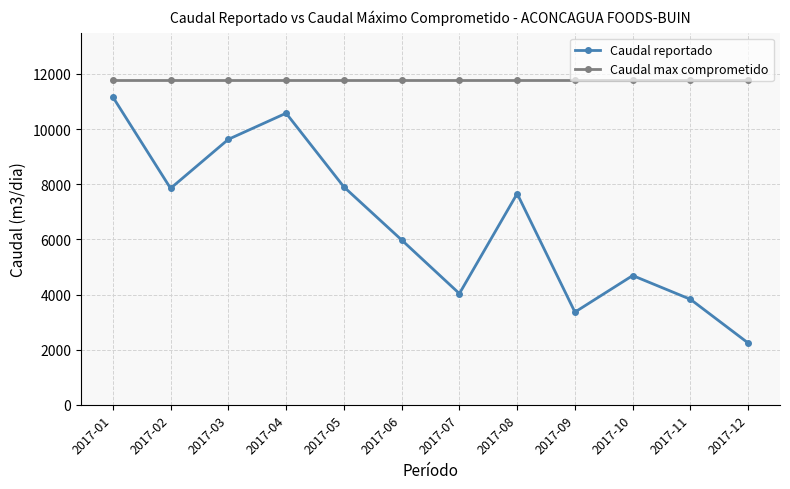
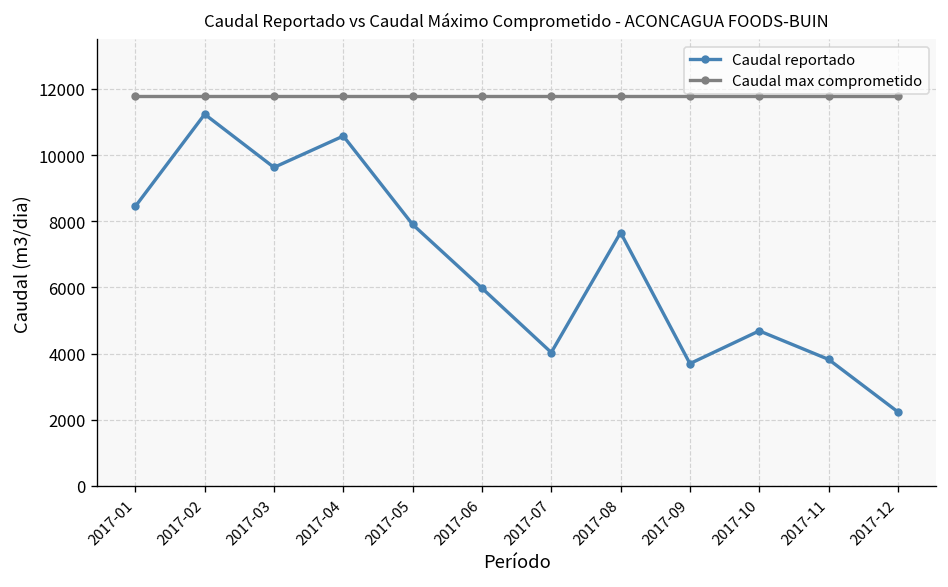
  {
    "Caudal reportado": {
-     "2017-01": 11200,
-     "2017-02": 7900,
+     "2017-01": 8500,
+     "2017-02": 11200,
      "2017-03": 9600,
      "2017-04": 10600,
      "2017-05": 7900,
      "2017-06": 6000,
      "2017-07": 4000,
      "2017-08": 7700,
-     "2017-09": 3400,
+     "2017-09": 3700,
      "2017-10": 4700,
      "2017-11": 3800,
      "2017-12": 2200
    },
    "Caudal max comprometido": {
      "2017-01": 11800,
      "2017-02": 11800,
      "2017-03": 11800,
      "2017-04": 11800,
      "2017-05": 11800,
      "2017-06": 11800,
      "2017-07": 11800,
      "2017-08": 11800
    }
  }
